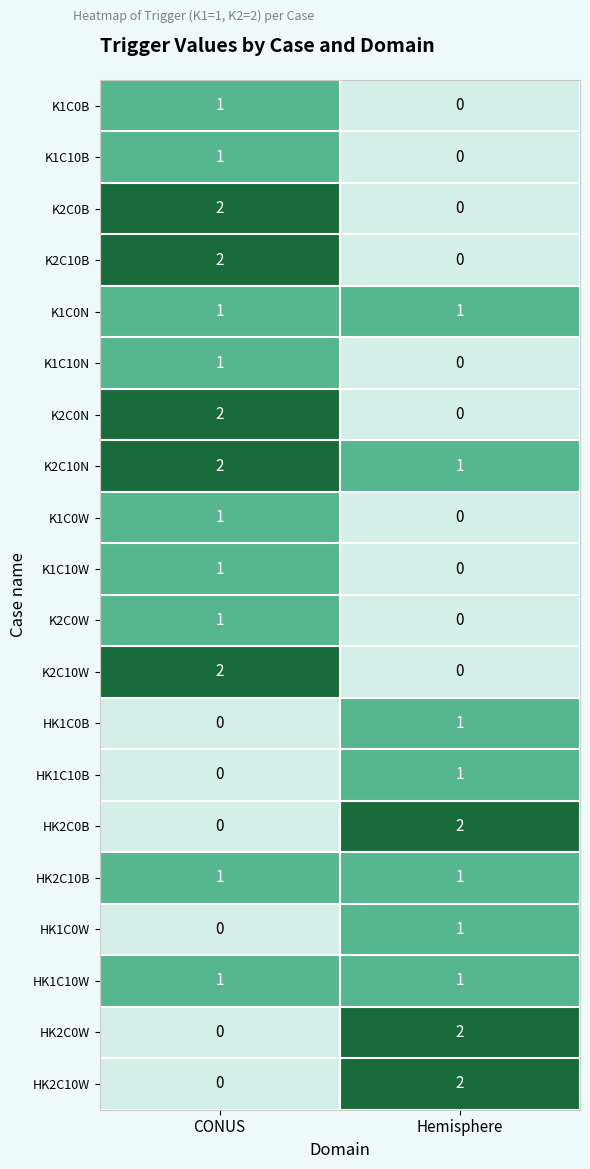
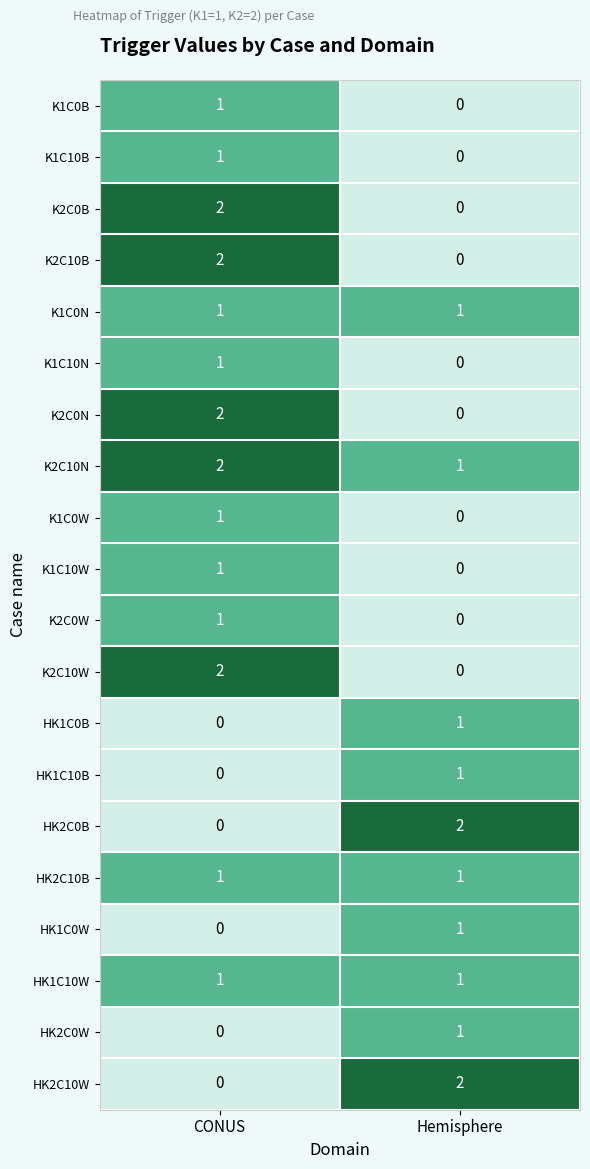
  {
    "K1C0B": {
      "CONUS": 1,
      "Hemisphere": 0
    },
    "K1C10B": {
      "CONUS": 1,
      "Hemisphere": 0
    },
    "K2C0B": {
      "CONUS": 2,
      "Hemisphere": 0
    },
    "K2C10B": {
      "CONUS": 2,
      "Hemisphere": 0
    },
    "K1C0N": {
      "CONUS": 1,
      "Hemisphere": 1
    },
    "K1C10N": {
      "CONUS": 1,
      "Hemisphere": 0
    },
    "K2C0N": {
      "CONUS": 2,
      "Hemisphere": 0
    },
    "K2C10N": {
      "CONUS": 2,
      "Hemisphere": 1
    },
    "K1C0W": {
      "CONUS": 1,
      "Hemisphere": 0
    },
    "K1C10W": {
      "CONUS": 1,
      "Hemisphere": 0
    },
    "K2C0W": {
      "CONUS": 1,
      "Hemisphere": 0
    },
    "K2C10W": {
      "CONUS": 2,
      "Hemisphere": 0
    },
    "HK1C0B": {
      "CONUS": 0,
      "Hemisphere": 1
    },
    "HK1C10B": {
      "CONUS": 0,
      "Hemisphere": 1
    },
    "HK2C0B": {
      "CONUS": 0,
      "Hemisphere": 2
    },
    "HK2C10B": {
      "CONUS": 1,
      "Hemisphere": 1
    },
    "HK1C0W": {
      "CONUS": 0,
      "Hemisphere": 1
    },
    "HK1C10W": {
      "CONUS": 1,
      "Hemisphere": 1
    },
    "HK2C0W": {
      "CONUS": 0,
-     "Hemisphere": 2
+     "Hemisphere": 1
    },
    "HK2C10W": {
      "CONUS": 0,
      "Hemisphere": 2
    }
  }
